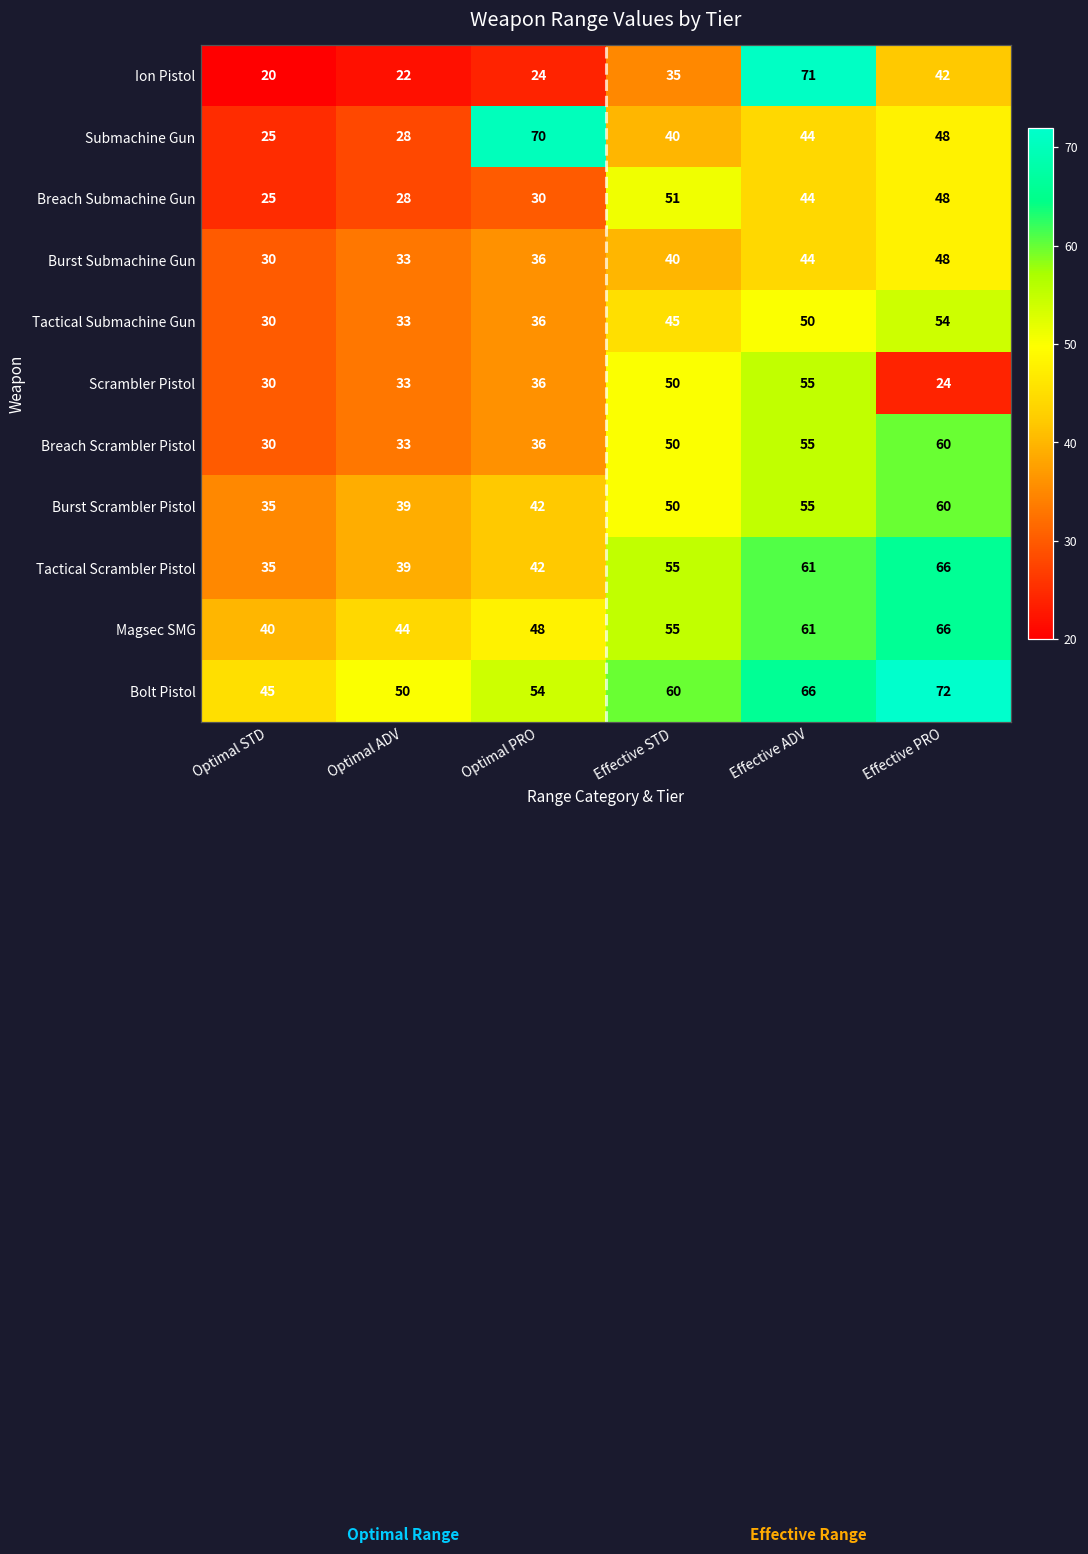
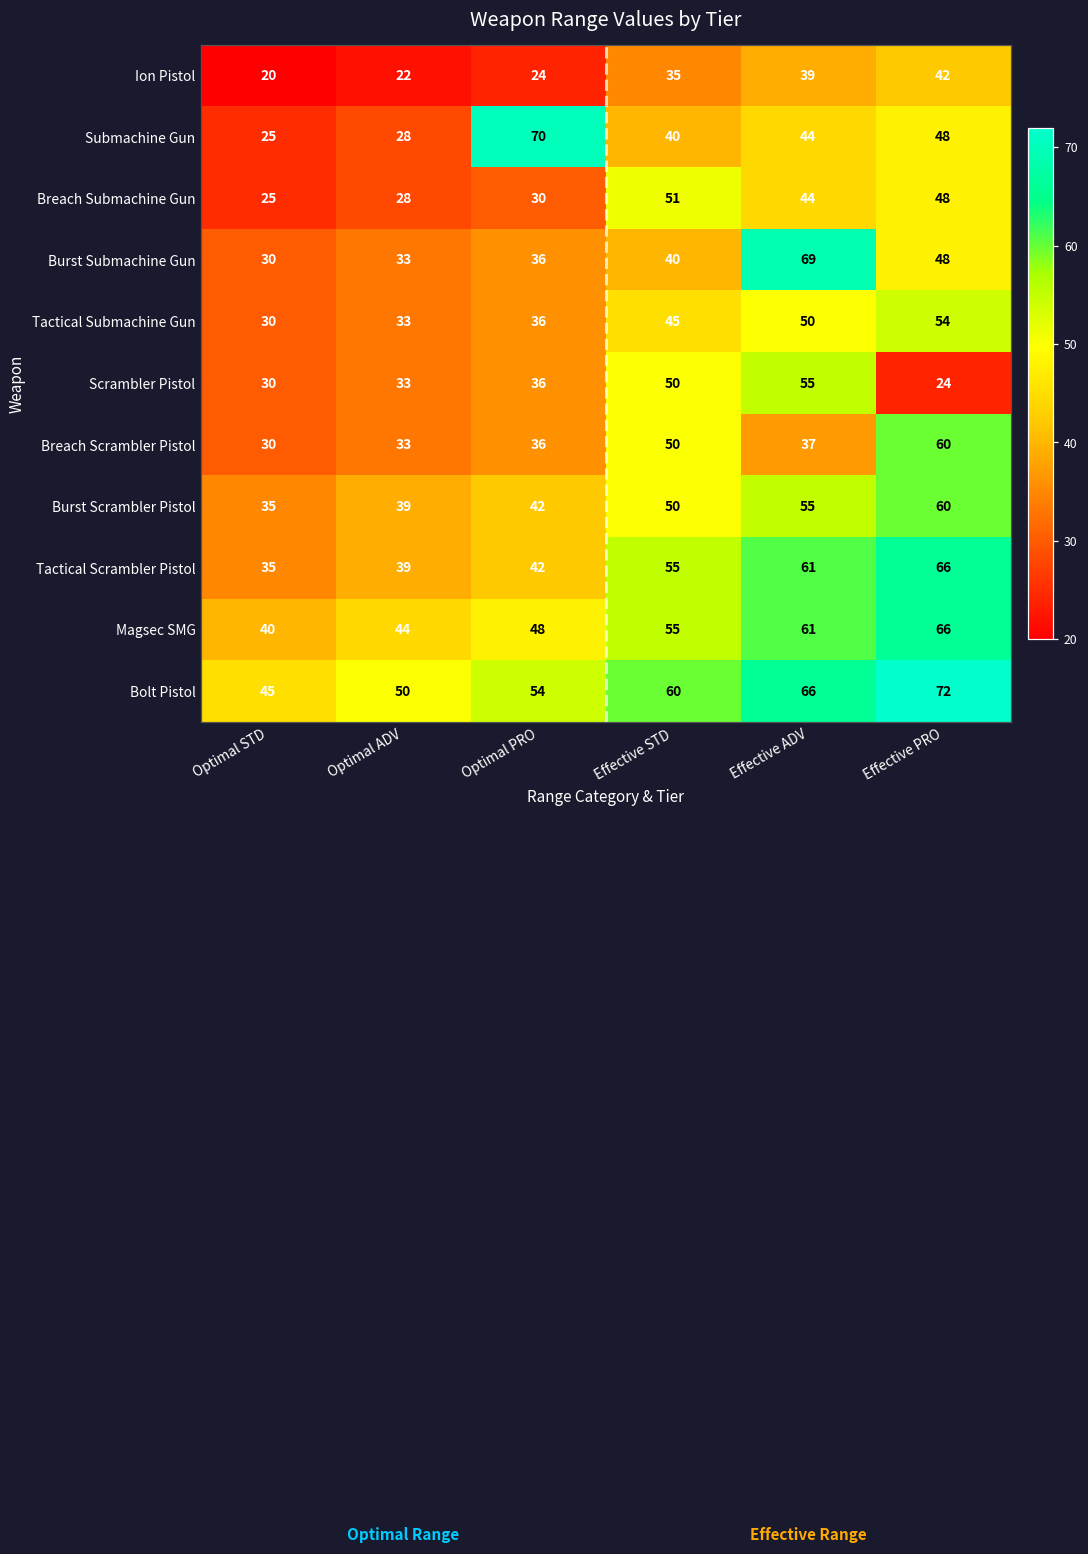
  {
    "Ion Pistol": {
      "Optimal STD": 20,
      "Optimal ADV": 22,
      "Optimal PRO": 24,
      "Effective STD": 35,
-     "Effective ADV": 71,
+     "Effective ADV": 39,
      "Effective PRO": 42
    },
    "Submachine Gun": {
      "Optimal STD": 25,
      "Optimal ADV": 28,
      "Optimal PRO": 70,
      "Effective STD": 40,
      "Effective ADV": 44,
      "Effective PRO": 48
    },
    "Breach Submachine Gun": {
      "Optimal STD": 25,
      "Optimal ADV": 28,
      "Optimal PRO": 30,
      "Effective STD": 51,
      "Effective ADV": 44,
      "Effective PRO": 48
    },
    "Burst Submachine Gun": {
      "Optimal STD": 30,
      "Optimal ADV": 33,
      "Optimal PRO": 36,
      "Effective STD": 40,
-     "Effective ADV": 44,
+     "Effective ADV": 69,
      "Effective PRO": 48
    },
    "Tactical Submachine Gun": {
      "Optimal STD": 30,
      "Optimal ADV": 33,
      "Optimal PRO": 36,
      "Effective STD": 45,
      "Effective ADV": 50,
      "Effective PRO": 54
    },
    "Scrambler Pistol": {
      "Optimal STD": 30,
      "Optimal ADV": 33,
      "Optimal PRO": 36,
      "Effective STD": 50,
      "Effective ADV": 55,
      "Effective PRO": 24
    },
    "Breach Scrambler Pistol": {
      "Optimal STD": 30,
      "Optimal ADV": 33,
      "Optimal PRO": 36,
      "Effective STD": 50,
-     "Effective ADV": 55,
+     "Effective ADV": 37,
      "Effective PRO": 60
    },
    "Burst Scrambler Pistol": {
      "Optimal STD": 35,
      "Optimal ADV": 39,
      "Optimal PRO": 42,
      "Effective STD": 50,
      "Effective ADV": 55,
      "Effective PRO": 60
    },
    "Tactical Scrambler Pistol": {
      "Optimal STD": 35,
      "Optimal ADV": 39,
      "Optimal PRO": 42,
      "Effective STD": 55,
      "Effective ADV": 61,
      "Effective PRO": 66
    },
    "Magsec SMG": {
      "Optimal STD": 40,
      "Optimal ADV": 44,
      "Optimal PRO": 48,
      "Effective STD": 55,
      "Effective ADV": 61,
      "Effective PRO": 66
    },
    "Bolt Pistol": {
      "Optimal STD": 45,
      "Optimal ADV": 50,
      "Optimal PRO": 54,
      "Effective STD": 60,
      "Effective ADV": 66,
      "Effective PRO": 72
    }
  }
